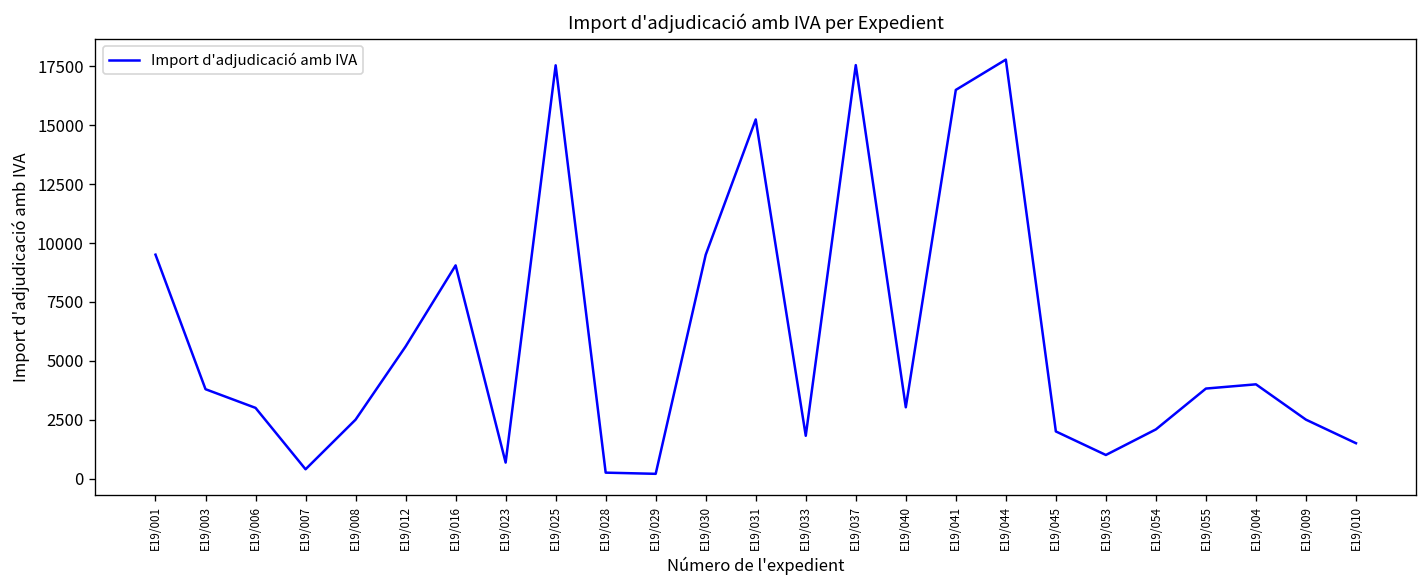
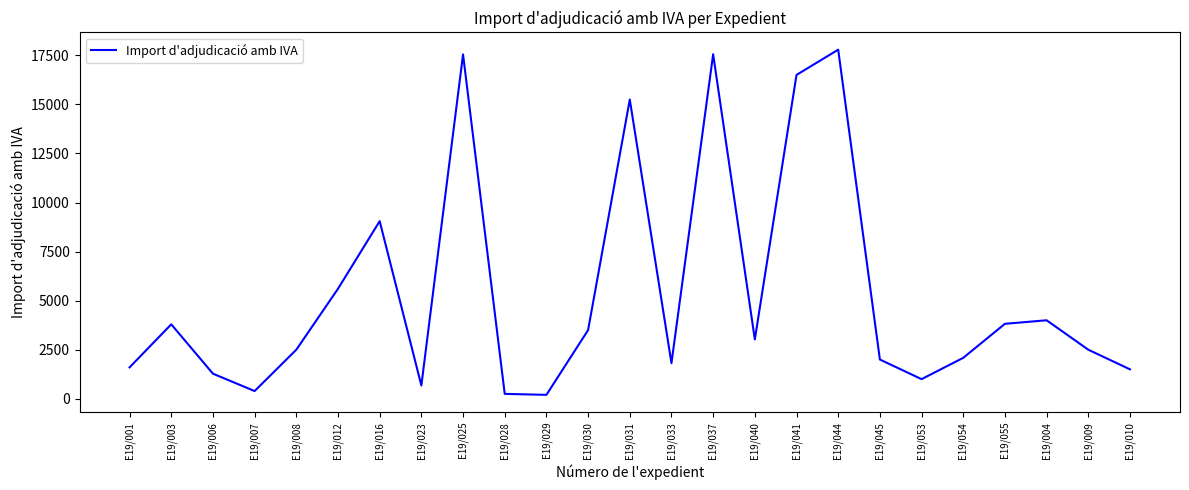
  {
-   "E19/001": 9500,
+   "E19/001": 1600,
    "E19/003": 3800,
-   "E19/006": 3000,
+   "E19/006": 1300,
    "E19/007": 400,
    "E19/008": 2500,
    "E19/012": 5600,
    "E19/016": 9100,
    "E19/023": 700,
    "E19/025": 17500,
    "E19/028": 300,
    "E19/029": 200,
-   "E19/030": 9500,
+   "E19/030": 3500,
    "E19/031": 15200,
    "E19/033": 1800,
    "E19/037": 17600,
    "E19/040": 3000,
    "E19/041": 16500,
    "E19/044": 17800,
    "E19/045": 2000,
    "E19/053": 1000,
    "E19/054": 2100,
    "E19/055": 3800,
    "E19/004": 4000,
    "E19/009": 2500,
    "E19/010": 1500
  }
